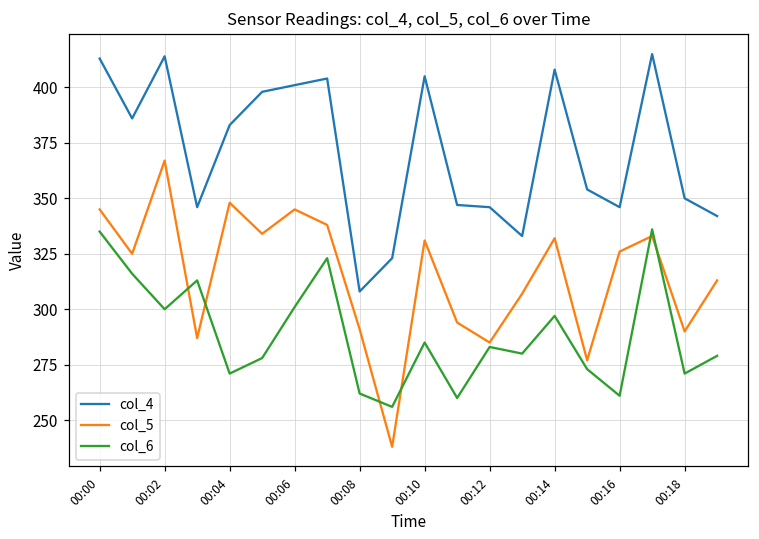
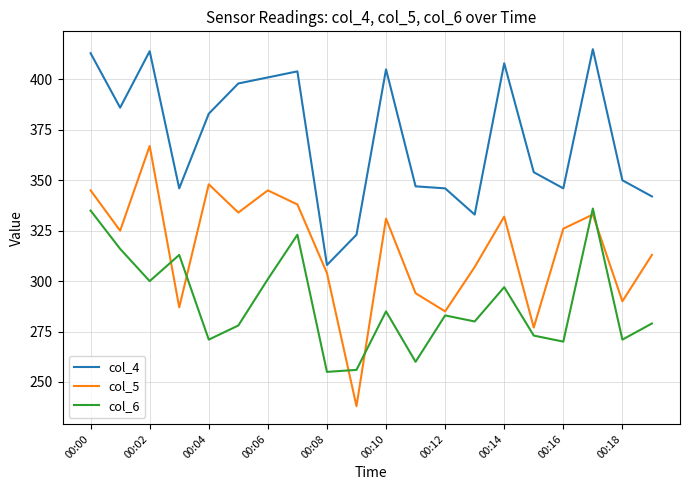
  {
    "col_4": {
      "00:00": 413,
      "00:02": 414,
      "00:04": 383,
      "00:06": 401,
      "00:08": 308,
      "00:10": 405,
      "00:12": 346,
      "00:14": 408,
      "00:16": 346,
      "00:18": 350
    },
    "col_5": {
      "00:00": 345,
      "00:02": 367,
      "00:04": 348,
      "00:06": 345,
-     "00:08": 291,
+     "00:08": 304,
      "00:10": 331,
      "00:12": 285,
      "00:14": 332,
      "00:16": 326,
      "00:18": 290
    },
    "col_6": {
      "00:00": 335,
      "00:02": 300,
      "00:04": 271,
      "00:06": 301,
-     "00:08": 262,
+     "00:08": 255,
      "00:10": 285,
      "00:12": 283,
      "00:14": 297,
-     "00:16": 261,
+     "00:16": 270,
      "00:18": 271
    }
  }
